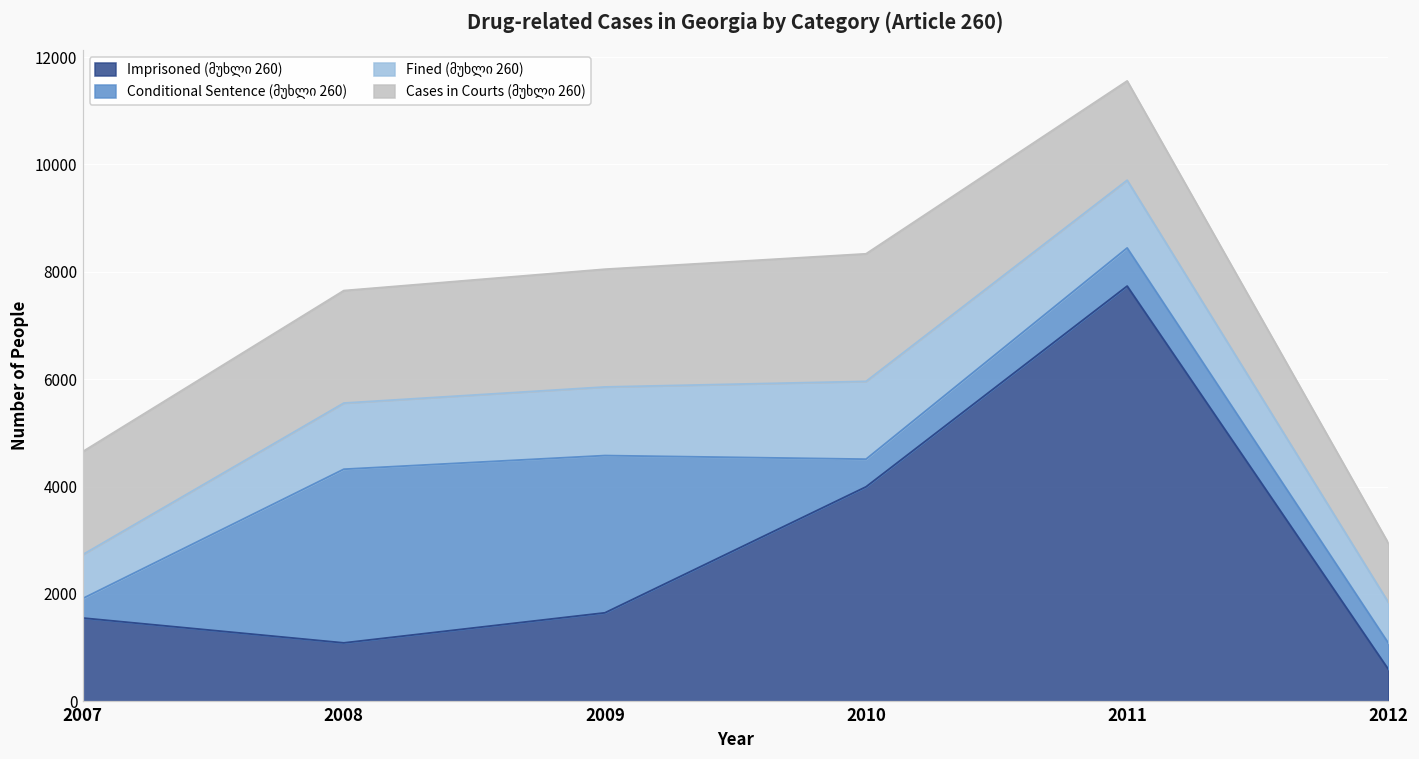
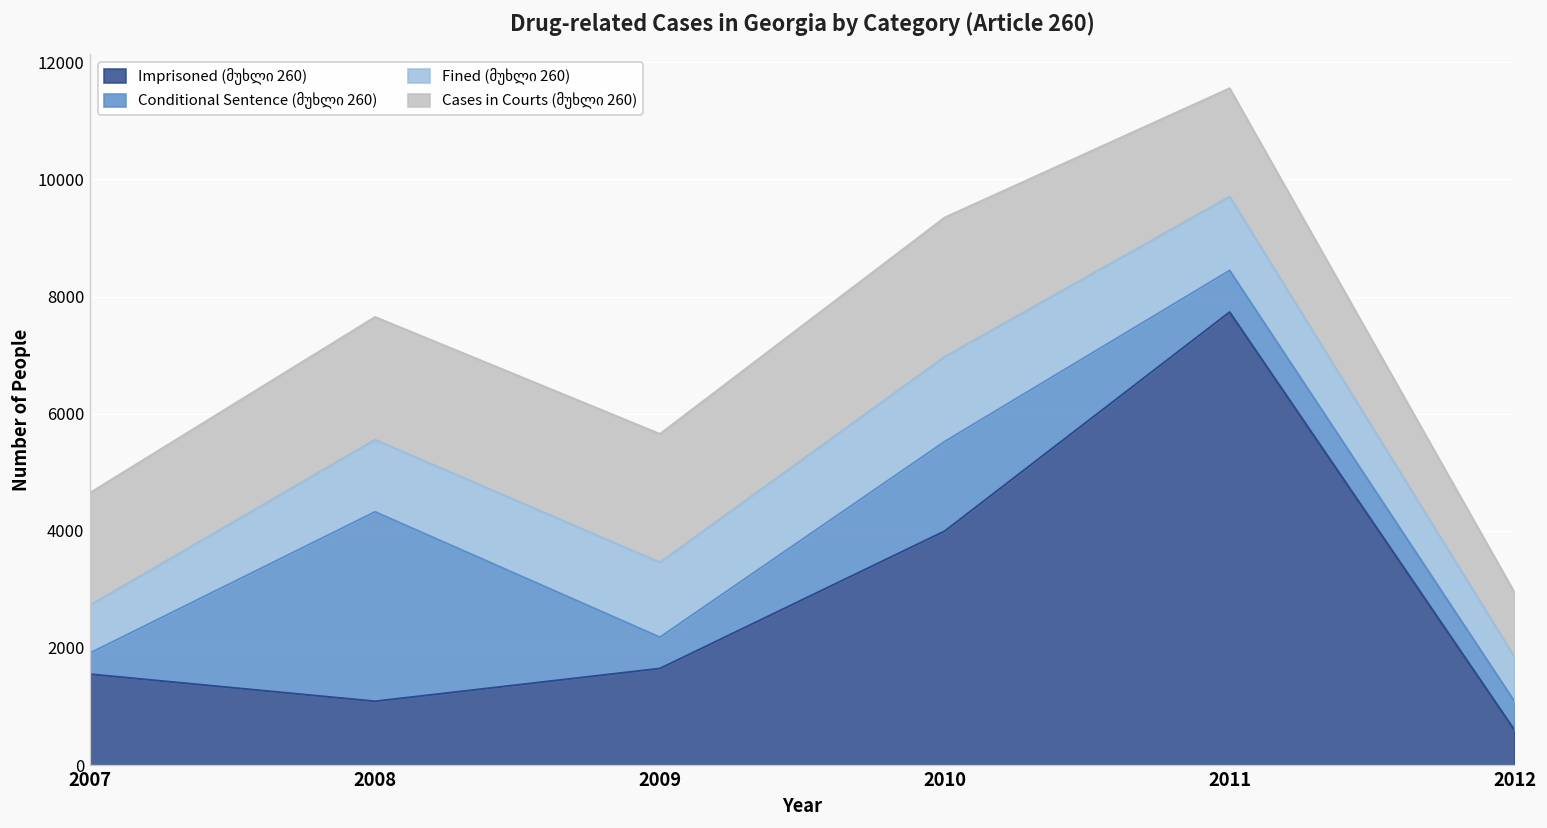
  {
    "Imprisoned (მუხლი 260)": {
      "2007": 1600,
      "2008": 1100,
      "2009": 1600,
      "2010": 4000,
      "2011": 7700,
      "2012": 600
    },
    "Conditional Sentence (მუხლი 260)": {
      "2007": 400,
      "2008": 3200,
-     "2009": 2900,
-     "2010": 500,
+     "2009": 500,
+     "2010": 1500,
      "2011": 700,
      "2012": 500
    }
  }
